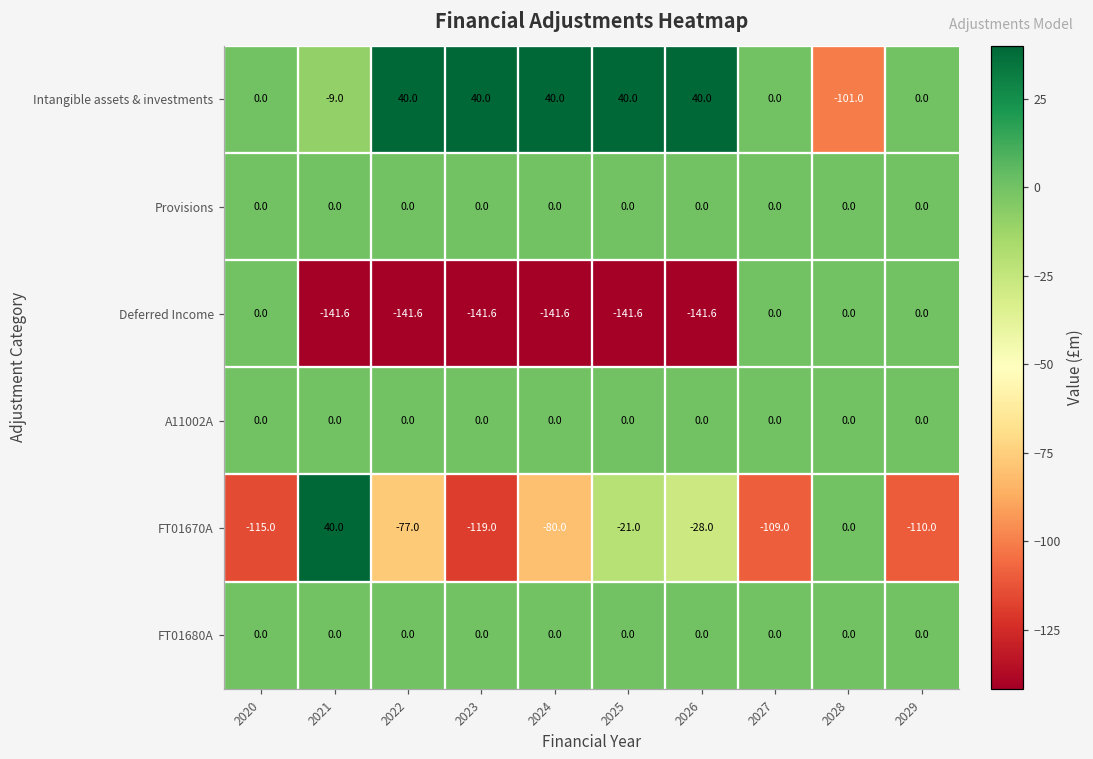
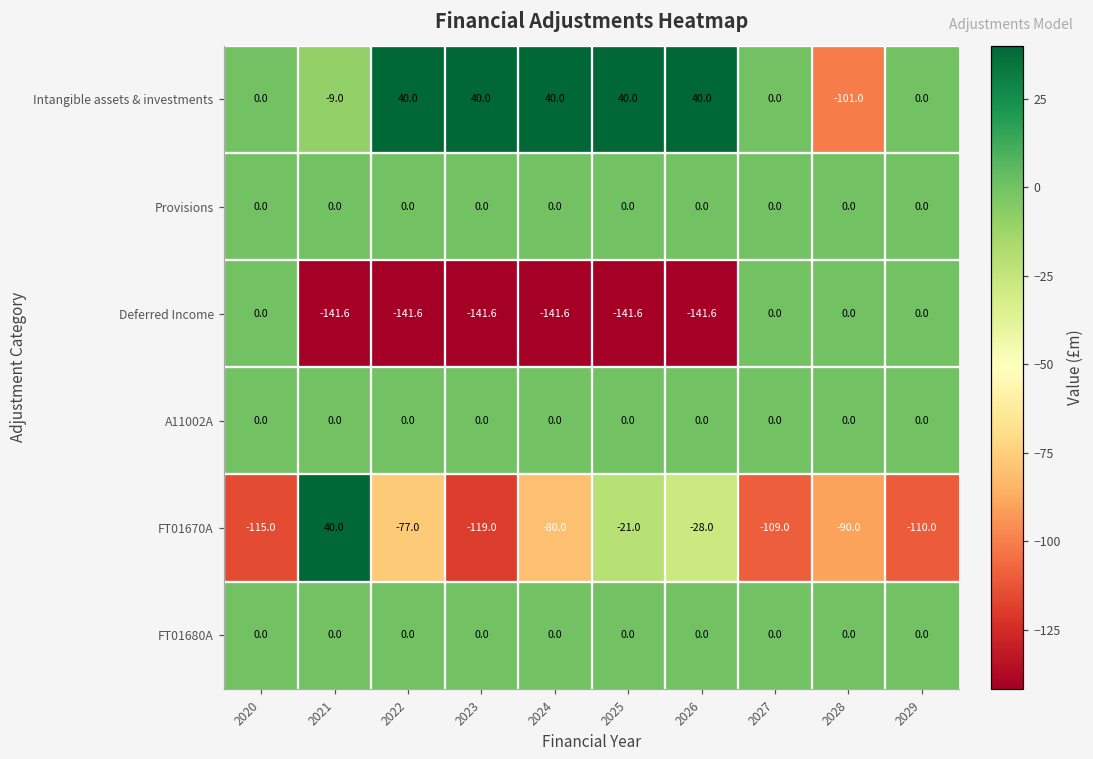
  {
    "Intangible assets & investments": {
      "2020": 0.0,
      "2021": -9.0,
      "2022": 40.0,
      "2023": 40.0,
      "2024": 40.0,
      "2025": 40.0,
      "2026": 40.0,
      "2027": 0.0,
      "2028": -101.0,
      "2029": 0.0
    },
    "Provisions": {
      "2020": 0.0,
      "2021": 0.0,
      "2022": 0.0,
      "2023": 0.0,
      "2024": 0.0,
      "2025": 0.0,
      "2026": 0.0,
      "2027": 0.0,
      "2028": 0.0,
      "2029": 0.0
    },
    "Deferred Income": {
      "2020": 0.0,
      "2021": -141.6,
      "2022": -141.6,
      "2023": -141.6,
      "2024": -141.6,
      "2025": -141.6,
      "2026": -141.6,
      "2027": 0.0,
      "2028": 0.0,
      "2029": 0.0
    },
    "A11002A": {
      "2020": 0.0,
      "2021": 0.0,
      "2022": 0.0,
      "2023": 0.0,
      "2024": 0.0,
      "2025": 0.0,
      "2026": 0.0,
      "2027": 0.0,
      "2028": 0.0,
      "2029": 0.0
    },
    "FT01670A": {
      "2020": -115.0,
      "2021": 40.0,
      "2022": -77.0,
      "2023": -119.0,
      "2024": -80.0,
      "2025": -21.0,
      "2026": -28.0,
      "2027": -109.0,
-     "2028": 0.0,
+     "2028": -90.0,
      "2029": -110.0
    },
    "FT01680A": {
      "2020": 0.0,
      "2021": 0.0,
      "2022": 0.0,
      "2023": 0.0,
      "2024": 0.0,
      "2025": 0.0,
      "2026": 0.0,
      "2027": 0.0,
      "2028": 0.0,
      "2029": 0.0
    }
  }
